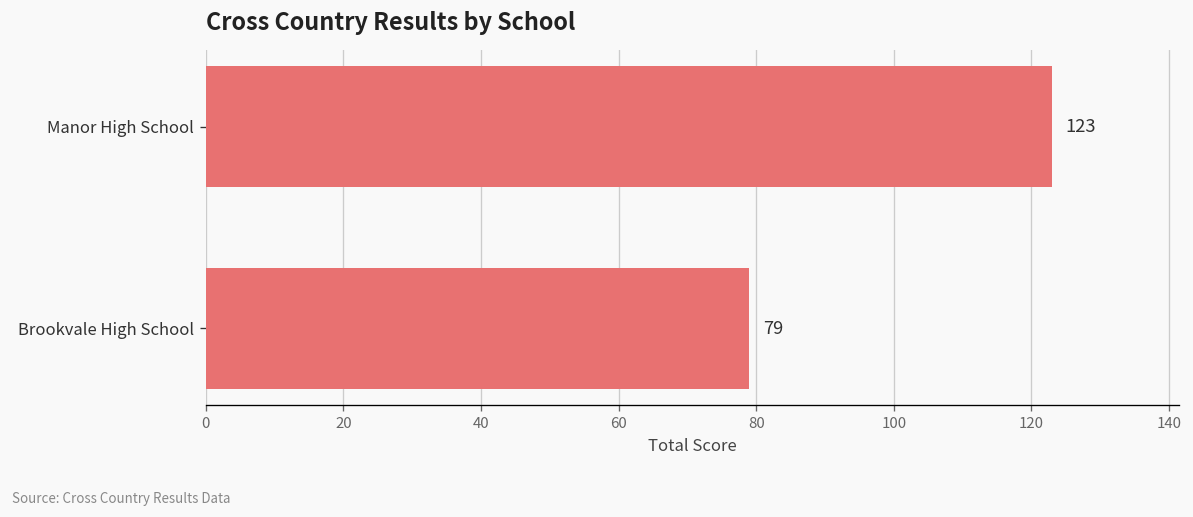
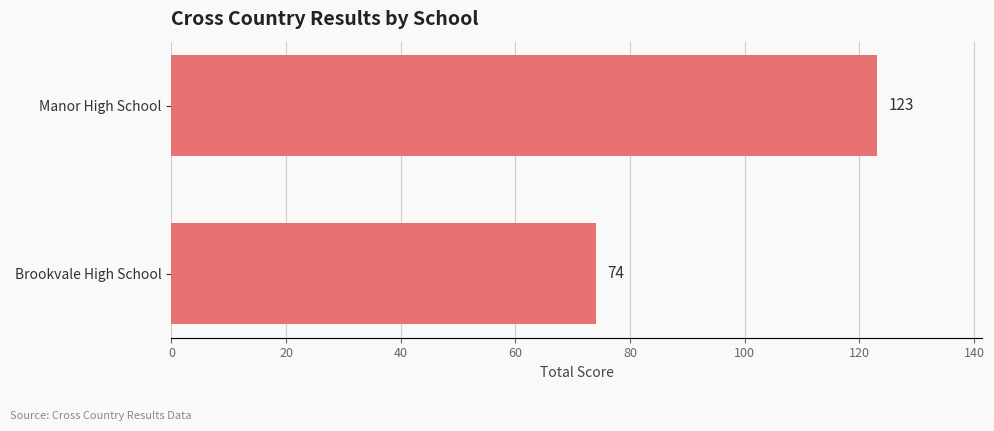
  {
    "Manor High School": 123,
-   "Brookvale High School": 79
+   "Brookvale High School": 74
  }
